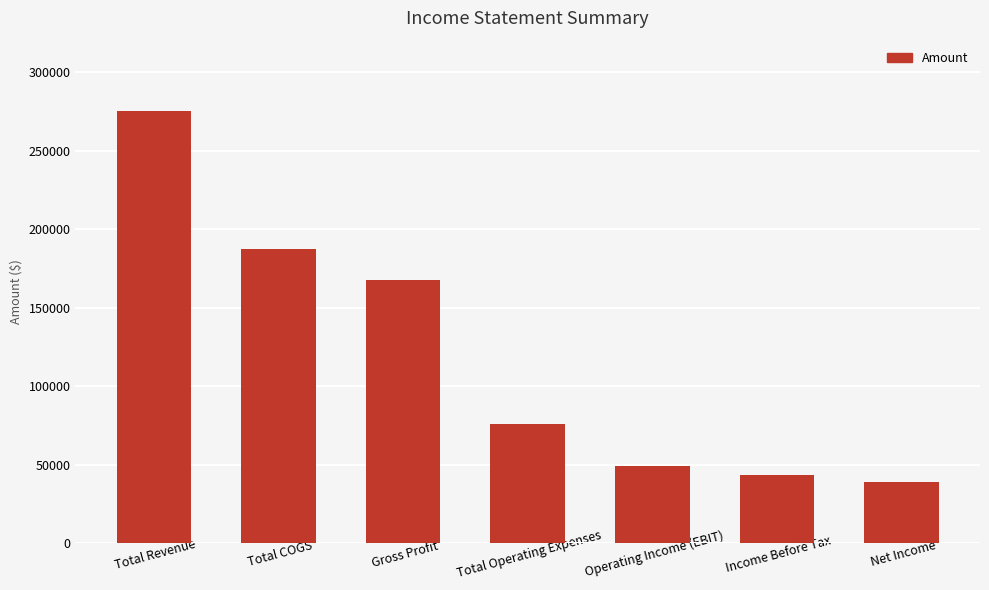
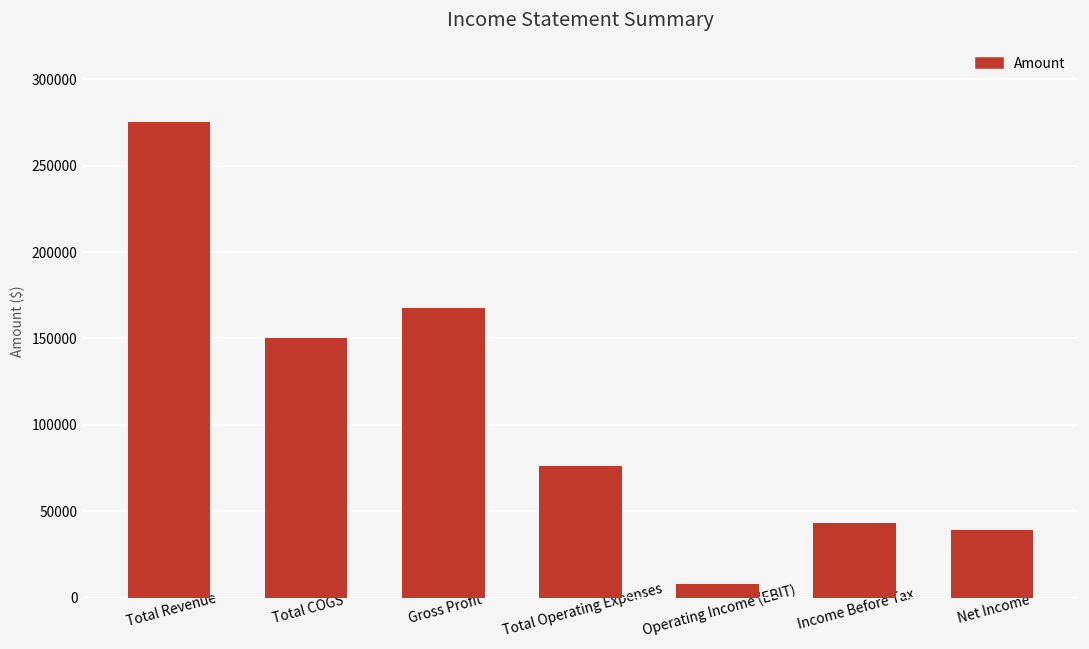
  {
    "Total Revenue": 275000,
-   "Total COGS": 188000,
+   "Total COGS": 150000,
    "Gross Profit": 168000,
    "Total Operating Expenses": 76000,
-   "Operating Income (EBIT)": 49000,
+   "Operating Income (EBIT)": 8000,
    "Income Before Tax": 43000,
    "Net Income": 39000
  }
